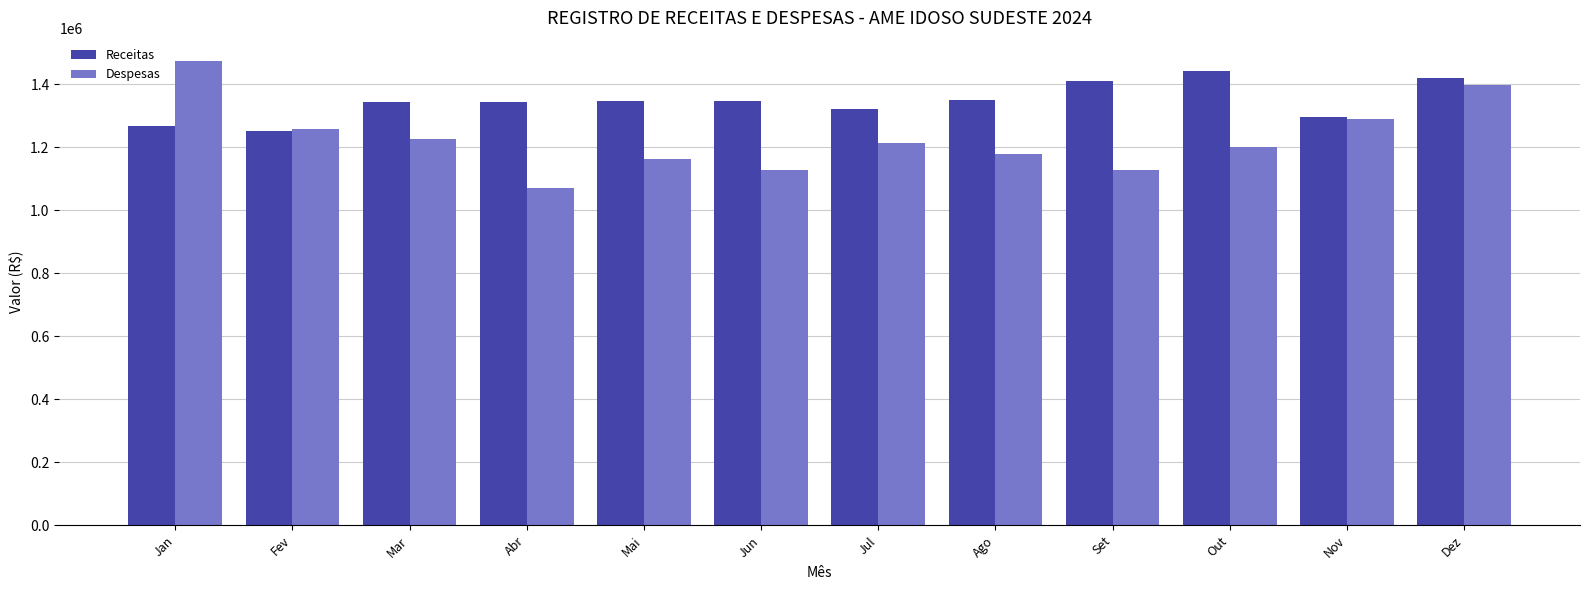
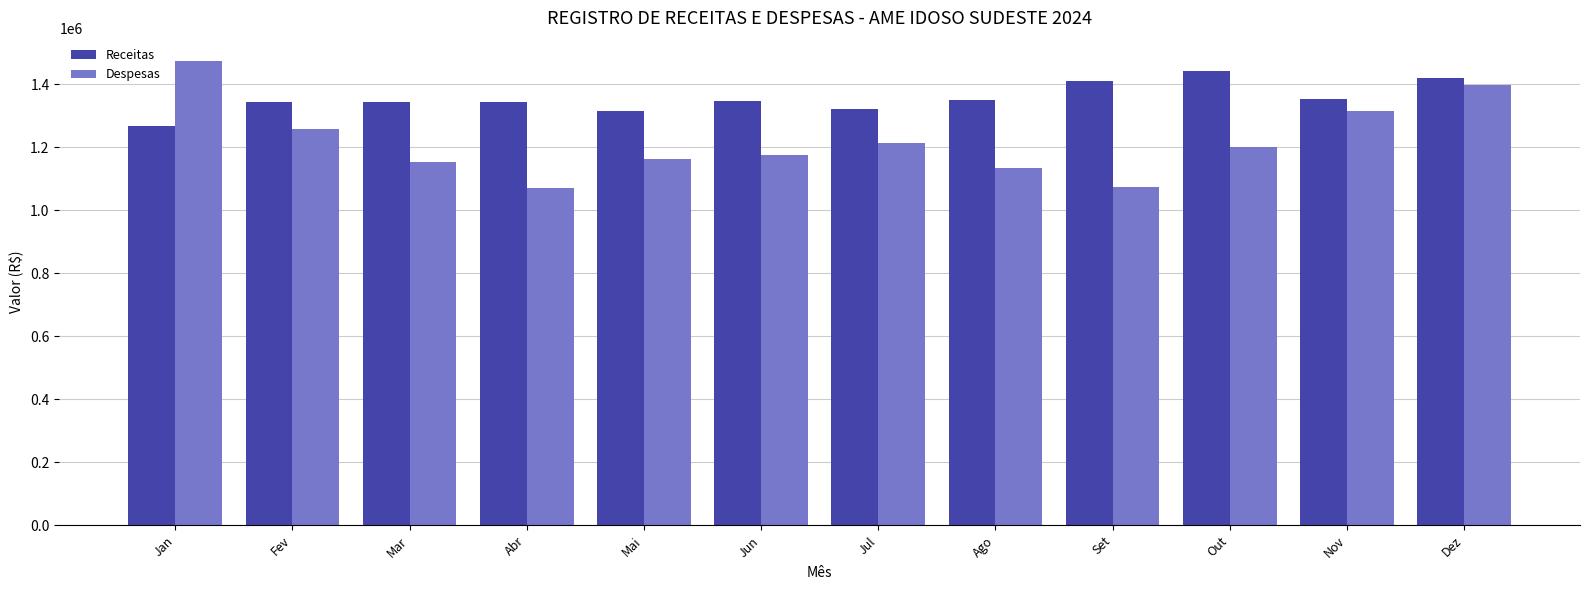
  {
    "Receitas": {
      "Jan": 1270000,
-     "Fev": 1250000,
+     "Fev": 1340000,
      "Mar": 1340000,
      "Abr": 1340000,
-     "Mai": 1350000,
+     "Mai": 1320000,
      "Jun": 1350000,
      "Jul": 1320000,
      "Ago": 1350000,
      "Set": 1410000,
      "Out": 1440000,
-     "Nov": 1300000,
+     "Nov": 1350000,
      "Dez": 1420000
    },
    "Despesas": {
      "Jan": 1470000,
      "Fev": 1260000,
-     "Mar": 1230000,
+     "Mar": 1150000,
      "Abr": 1070000,
      "Mai": 1160000,
-     "Jun": 1130000,
+     "Jun": 1180000,
      "Jul": 1210000,
-     "Ago": 1180000,
-     "Set": 1130000,
+     "Ago": 1130000,
+     "Set": 1070000,
      "Out": 1200000,
-     "Nov": 1290000,
+     "Nov": 1320000,
      "Dez": 1400000
    }
  }
